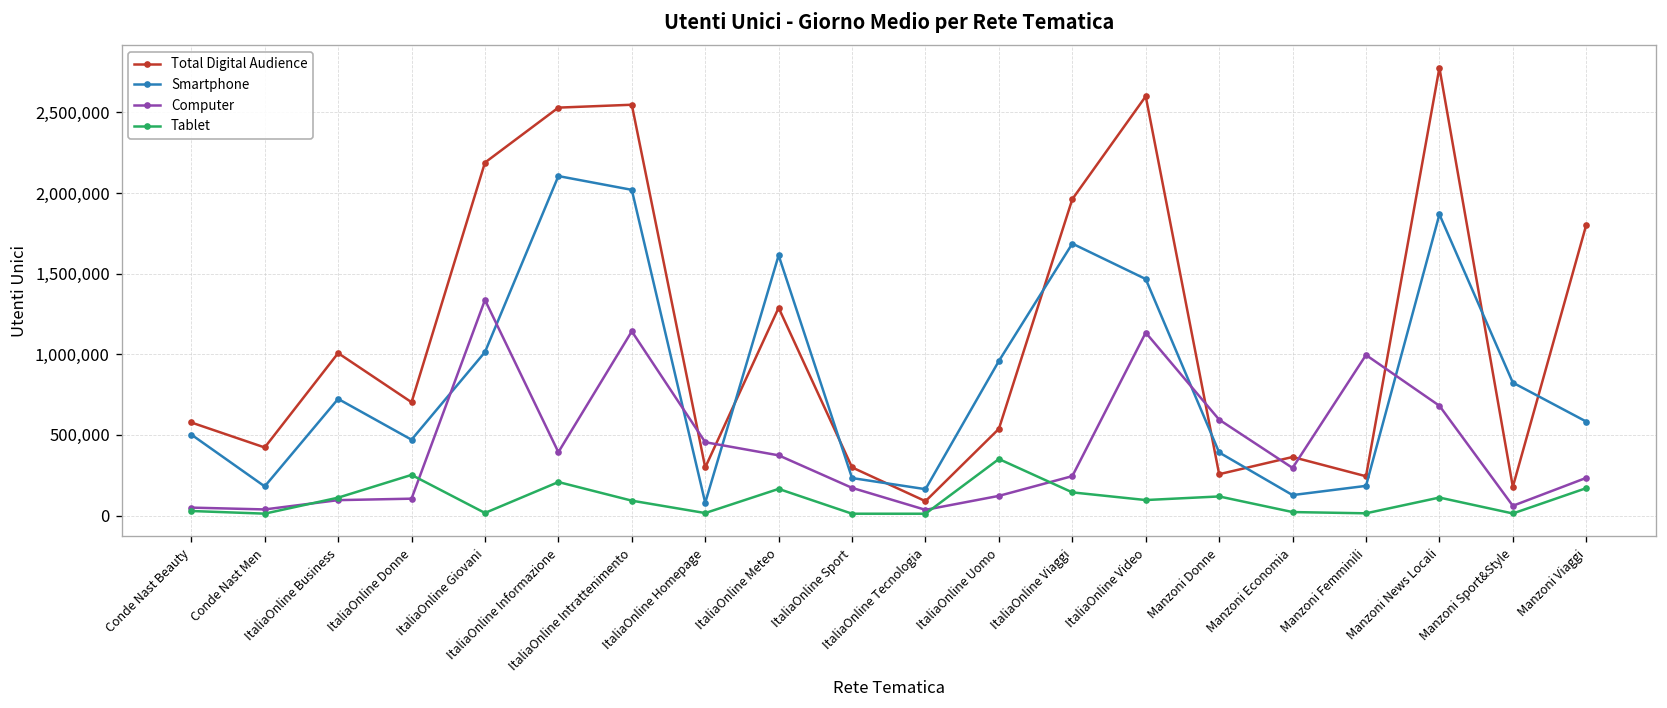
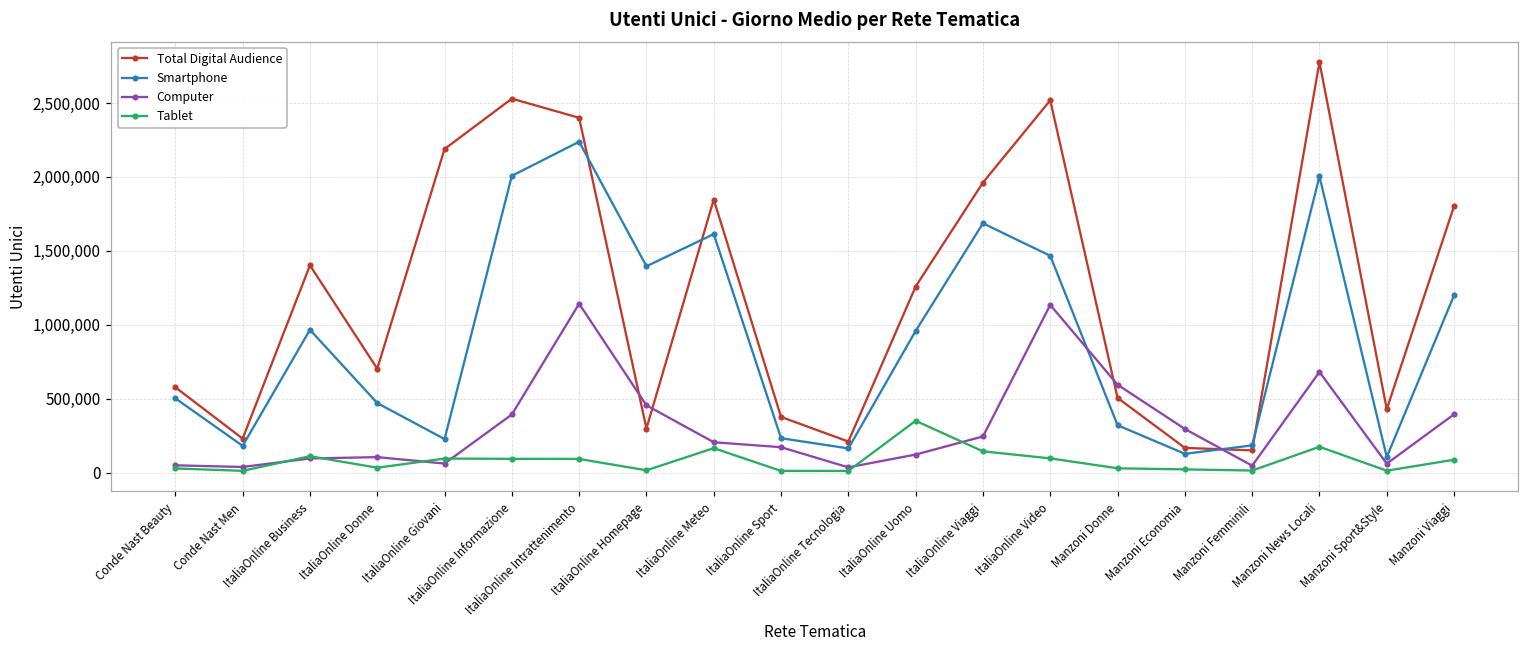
  {
    "Total Digital Audience": {
      "Conde Nast Beauty": "580,000",
-     "Conde Nast Men": "420,000",
-     "ItaliaOnline Business": "1,010,000",
+     "Conde Nast Men": "230,000",
+     "ItaliaOnline Business": "1,400,000",
      "ItaliaOnline Donne": "700,000",
      "ItaliaOnline Giovani": "2,190,000",
      "ItaliaOnline Informazione": "2,530,000",
-     "ItaliaOnline Intrattenimento": "2,550,000",
+     "ItaliaOnline Intrattenimento": "2,400,000",
      "ItaliaOnline Homepage": "300,000",
-     "ItaliaOnline Meteo": "1,290,000",
-     "ItaliaOnline Sport": "300,000",
-     "ItaliaOnline Tecnologia": "90,000",
-     "ItaliaOnline Uomo": "540,000",
+     "ItaliaOnline Meteo": "1,850,000",
+     "ItaliaOnline Sport": "380,000",
+     "ItaliaOnline Tecnologia": "210,000",
+     "ItaliaOnline Uomo": "1,260,000",
      "ItaliaOnline Viaggi": "1,960,000",
-     "ItaliaOnline Video": "2,600,000",
-     "Manzoni Donne": "260,000",
-     "Manzoni Economia": "360,000",
-     "Manzoni Femminili": "240,000",
+     "ItaliaOnline Video": "2,520,000",
+     "Manzoni Donne": "510,000",
+     "Manzoni Economia": "170,000",
+     "Manzoni Femminili": "150,000",
      "Manzoni News Locali": "2,780,000",
-     "Manzoni Sport&Style": "180,000",
+     "Manzoni Sport&Style": "430,000",
      "Manzoni Viaggi": "1,800,000"
    },
    "Smartphone": {
      "Conde Nast Beauty": "500,000",
      "Conde Nast Men": "180,000",
-     "ItaliaOnline Business": "720,000",
+     "ItaliaOnline Business": "970,000",
      "ItaliaOnline Donne": "470,000",
-     "ItaliaOnline Giovani": "1,010,000",
-     "ItaliaOnline Informazione": "2,100,000",
-     "ItaliaOnline Intrattenimento": "2,020,000",
-     "ItaliaOnline Homepage": "80,000",
+     "ItaliaOnline Giovani": "230,000",
+     "ItaliaOnline Informazione": "2,010,000",
+     "ItaliaOnline Intrattenimento": "2,240,000",
+     "ItaliaOnline Homepage": "1,400,000",
      "ItaliaOnline Meteo": "1,610,000",
      "ItaliaOnline Sport": "230,000",
      "ItaliaOnline Tecnologia": "160,000",
      "ItaliaOnline Uomo": "960,000",
      "ItaliaOnline Viaggi": "1,690,000",
      "ItaliaOnline Video": "1,470,000",
-     "Manzoni Donne": "390,000",
+     "Manzoni Donne": "320,000",
      "Manzoni Economia": "130,000",
      "Manzoni Femminili": "180,000",
-     "Manzoni News Locali": "1,870,000",
-     "Manzoni Sport&Style": "820,000",
-     "Manzoni Viaggi": "580,000"
+     "Manzoni News Locali": "2,000,000",
+     "Manzoni Sport&Style": "110,000",
+     "Manzoni Viaggi": "1,200,000"
    },
    "Computer": {
      "Conde Nast Beauty": "50,000",
      "Conde Nast Men": "40,000",
      "ItaliaOnline Donne": "100,000",
-     "ItaliaOnline Giovani": "1,340,000",
+     "ItaliaOnline Giovani": "60,000",
      "ItaliaOnline Informazione": "390,000",
      "ItaliaOnline Intrattenimento": "1,140,000",
      "ItaliaOnline Homepage": "450,000",
-     "ItaliaOnline Meteo": "370,000",
+     "ItaliaOnline Meteo": "210,000",
      "ItaliaOnline Sport": "170,000",
      "ItaliaOnline Tecnologia": "40,000",
      "ItaliaOnline Uomo": "120,000",
      "ItaliaOnline Viaggi": "240,000",
      "ItaliaOnline Video": "1,130,000",
      "Manzoni Donne": "590,000",
      "Manzoni Economia": "300,000",
-     "Manzoni Femminili": "1,000,000",
+     "Manzoni Femminili": "50,000",
      "Manzoni News Locali": "680,000",
      "Manzoni Sport&Style": "60,000",
-     "Manzoni Viaggi": "230,000"
+     "Manzoni Viaggi": "390,000"
    },
    "Tablet": {
      "Conde Nast Beauty": "30,000",
      "Conde Nast Men": "10,000",
-     "ItaliaOnline Donne": "250,000",
-     "ItaliaOnline Giovani": "20,000",
-     "ItaliaOnline Informazione": "210,000",
+     "ItaliaOnline Donne": "30,000",
+     "ItaliaOnline Giovani": "90,000",
+     "ItaliaOnline Informazione": "90,000",
      "ItaliaOnline Intrattenimento": "90,000",
      "ItaliaOnline Homepage": "20,000",
      "ItaliaOnline Meteo": "170,000",
      "ItaliaOnline Sport": "10,000",
      "ItaliaOnline Tecnologia": "10,000",
      "ItaliaOnline Uomo": "350,000",
      "ItaliaOnline Viaggi": "140,000",
      "ItaliaOnline Video": "100,000",
-     "Manzoni Donne": "120,000",
+     "Manzoni Donne": "30,000",
      "Manzoni Economia": "20,000",
      "Manzoni Femminili": "10,000",
-     "Manzoni News Locali": "110,000",
+     "Manzoni News Locali": "170,000",
      "Manzoni Sport&Style": "10,000",
-     "Manzoni Viaggi": "170,000"
+     "Manzoni Viaggi": "90,000"
    }
  }
